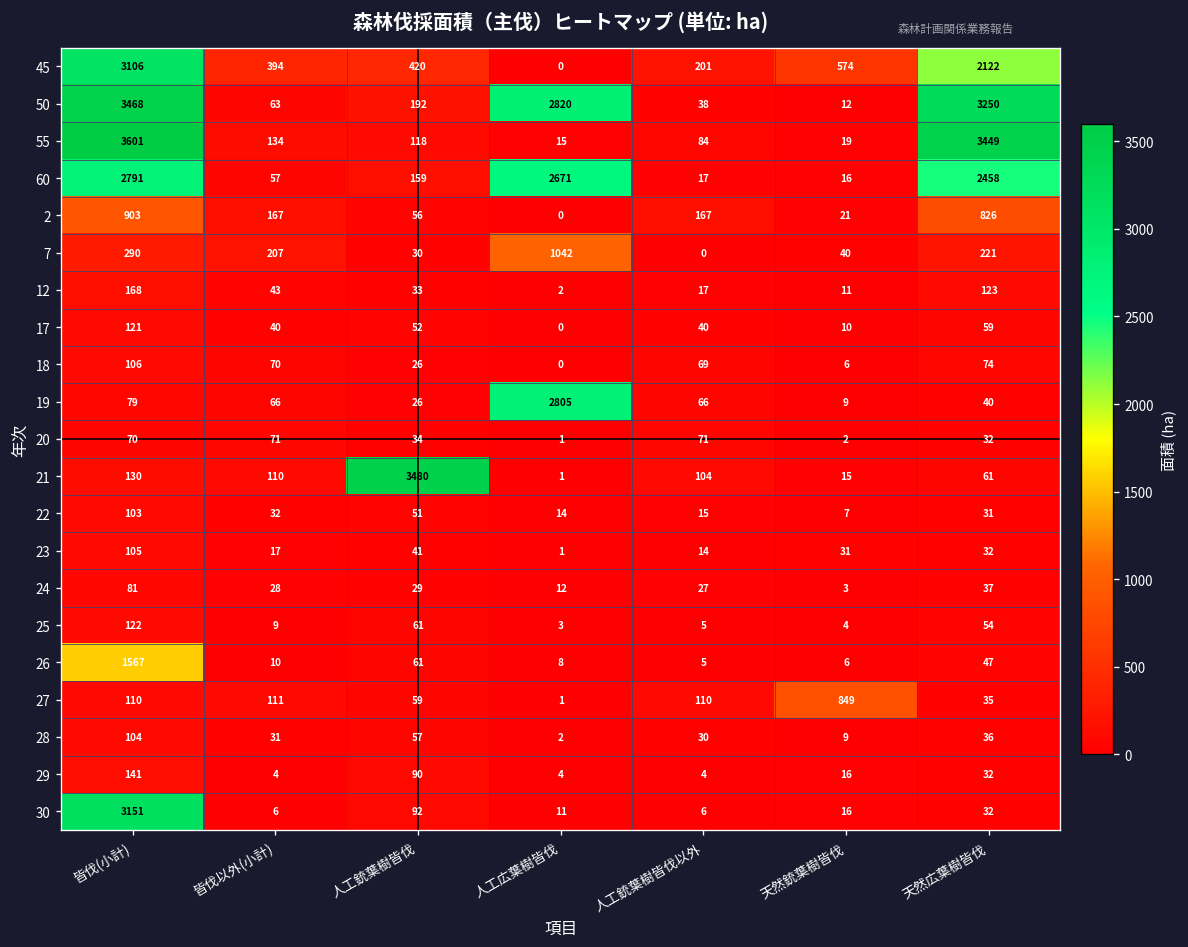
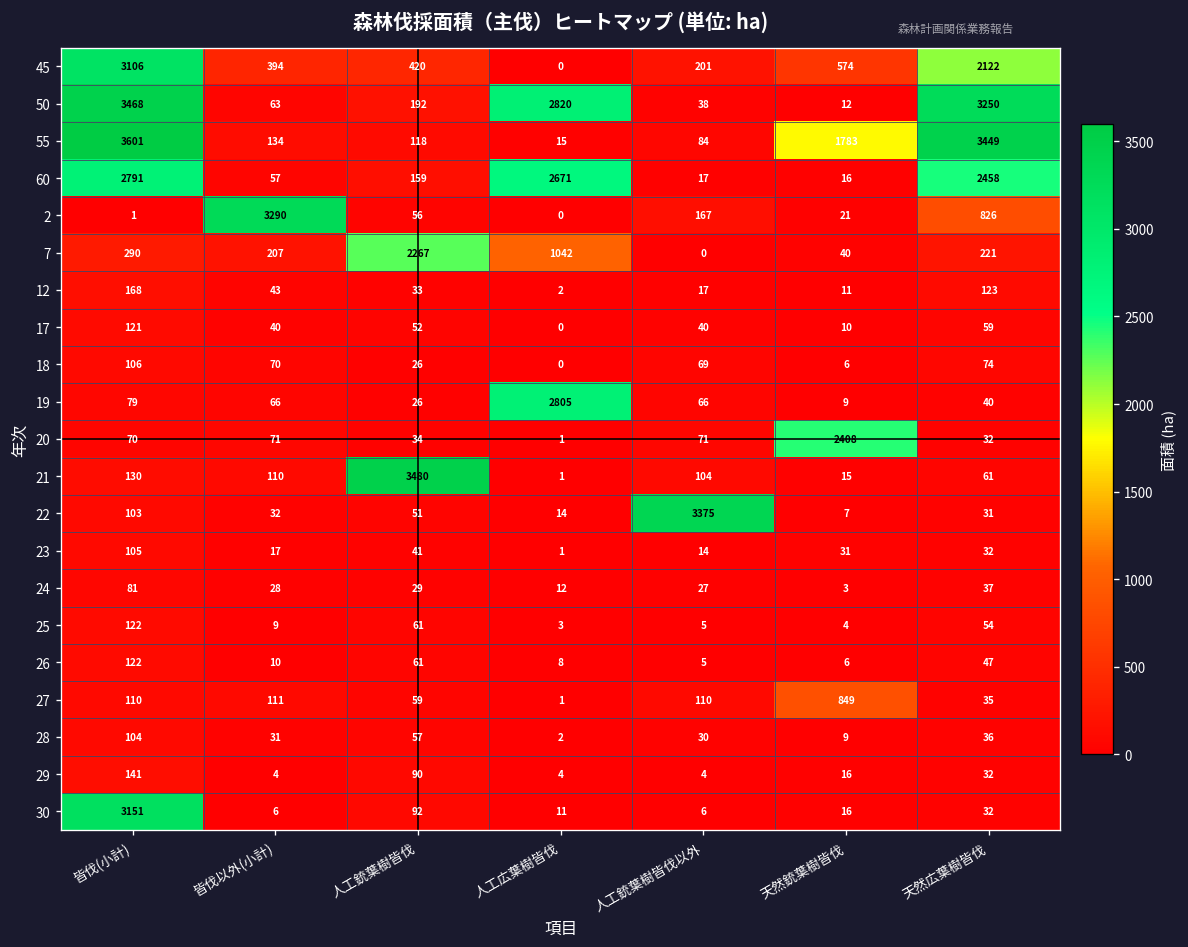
  {
    "45": {
      "皆伐(小計)": 3106,
      "皆伐以外(小計)": 394,
      "人工銃葉樹皆伐": 420,
      "人工広葉樹皆伐": 0,
      "人工銃葉樹皆伐以外": 201,
      "天然銃葉樹皆伐": 574,
      "天然広葉樹皆伐": 2122
    },
    "50": {
      "皆伐(小計)": 3468,
      "皆伐以外(小計)": 63,
      "人工銃葉樹皆伐": 192,
      "人工広葉樹皆伐": 2820,
      "人工銃葉樹皆伐以外": 38,
      "天然銃葉樹皆伐": 12,
      "天然広葉樹皆伐": 3250
    },
    "55": {
      "皆伐(小計)": 3601,
      "皆伐以外(小計)": 134,
      "人工銃葉樹皆伐": 118,
      "人工広葉樹皆伐": 15,
      "人工銃葉樹皆伐以外": 84,
-     "天然銃葉樹皆伐": 19,
+     "天然銃葉樹皆伐": 1783,
      "天然広葉樹皆伐": 3449
    },
    "60": {
      "皆伐(小計)": 2791,
      "皆伐以外(小計)": 57,
      "人工銃葉樹皆伐": 159,
      "人工広葉樹皆伐": 2671,
      "人工銃葉樹皆伐以外": 17,
      "天然銃葉樹皆伐": 16,
      "天然広葉樹皆伐": 2458
    },
    "2": {
-     "皆伐(小計)": 903,
-     "皆伐以外(小計)": 167,
+     "皆伐(小計)": 1,
+     "皆伐以外(小計)": 3290,
      "人工銃葉樹皆伐": 56,
      "人工広葉樹皆伐": 0,
      "人工銃葉樹皆伐以外": 167,
      "天然銃葉樹皆伐": 21,
      "天然広葉樹皆伐": 826
    },
    "7": {
      "皆伐(小計)": 290,
      "皆伐以外(小計)": 207,
-     "人工銃葉樹皆伐": 30,
+     "人工銃葉樹皆伐": 2267,
      "人工広葉樹皆伐": 1042,
      "人工銃葉樹皆伐以外": 0,
      "天然銃葉樹皆伐": 40,
      "天然広葉樹皆伐": 221
    },
    "12": {
      "皆伐(小計)": 168,
      "皆伐以外(小計)": 43,
      "人工銃葉樹皆伐": 33,
      "人工広葉樹皆伐": 2,
      "人工銃葉樹皆伐以外": 17,
      "天然銃葉樹皆伐": 11,
      "天然広葉樹皆伐": 123
    },
    "17": {
      "皆伐(小計)": 121,
      "皆伐以外(小計)": 40,
      "人工銃葉樹皆伐": 52,
      "人工広葉樹皆伐": 0,
      "人工銃葉樹皆伐以外": 40,
      "天然銃葉樹皆伐": 10,
      "天然広葉樹皆伐": 59
    },
    "18": {
      "皆伐(小計)": 106,
      "皆伐以外(小計)": 70,
      "人工銃葉樹皆伐": 26,
      "人工広葉樹皆伐": 0,
      "人工銃葉樹皆伐以外": 69,
      "天然銃葉樹皆伐": 6,
      "天然広葉樹皆伐": 74
    },
    "19": {
      "皆伐(小計)": 79,
      "皆伐以外(小計)": 66,
      "人工銃葉樹皆伐": 26,
      "人工広葉樹皆伐": 2805,
      "人工銃葉樹皆伐以外": 66,
      "天然銃葉樹皆伐": 9,
      "天然広葉樹皆伐": 40
    },
    "20": {
      "皆伐(小計)": 70,
      "皆伐以外(小計)": 71,
      "人工銃葉樹皆伐": 34,
      "人工広葉樹皆伐": 1,
      "人工銃葉樹皆伐以外": 71,
-     "天然銃葉樹皆伐": 2,
+     "天然銃葉樹皆伐": 2408,
      "天然広葉樹皆伐": 32
    },
    "21": {
      "皆伐(小計)": 130,
      "皆伐以外(小計)": 110,
      "人工銃葉樹皆伐": 3480,
      "人工広葉樹皆伐": 1,
      "人工銃葉樹皆伐以外": 104,
      "天然銃葉樹皆伐": 15,
      "天然広葉樹皆伐": 61
    },
    "22": {
      "皆伐(小計)": 103,
      "皆伐以外(小計)": 32,
      "人工銃葉樹皆伐": 51,
      "人工広葉樹皆伐": 14,
-     "人工銃葉樹皆伐以外": 15,
+     "人工銃葉樹皆伐以外": 3375,
      "天然銃葉樹皆伐": 7,
      "天然広葉樹皆伐": 31
    },
    "23": {
      "皆伐(小計)": 105,
      "皆伐以外(小計)": 17,
      "人工銃葉樹皆伐": 41,
      "人工広葉樹皆伐": 1,
      "人工銃葉樹皆伐以外": 14,
      "天然銃葉樹皆伐": 31,
      "天然広葉樹皆伐": 32
    },
    "24": {
      "皆伐(小計)": 81,
      "皆伐以外(小計)": 28,
      "人工銃葉樹皆伐": 29,
      "人工広葉樹皆伐": 12,
      "人工銃葉樹皆伐以外": 27,
      "天然銃葉樹皆伐": 3,
      "天然広葉樹皆伐": 37
    },
    "25": {
      "皆伐(小計)": 122,
      "皆伐以外(小計)": 9,
      "人工銃葉樹皆伐": 61,
      "人工広葉樹皆伐": 3,
      "人工銃葉樹皆伐以外": 5,
      "天然銃葉樹皆伐": 4,
      "天然広葉樹皆伐": 54
    },
    "26": {
-     "皆伐(小計)": 1567,
+     "皆伐(小計)": 122,
      "皆伐以外(小計)": 10,
      "人工銃葉樹皆伐": 61,
      "人工広葉樹皆伐": 8,
      "人工銃葉樹皆伐以外": 5,
      "天然銃葉樹皆伐": 6,
      "天然広葉樹皆伐": 47
    },
    "27": {
      "皆伐(小計)": 110,
      "皆伐以外(小計)": 111,
      "人工銃葉樹皆伐": 59,
      "人工広葉樹皆伐": 1,
      "人工銃葉樹皆伐以外": 110,
      "天然銃葉樹皆伐": 849,
      "天然広葉樹皆伐": 35
    },
    "28": {
      "皆伐(小計)": 104,
      "皆伐以外(小計)": 31,
      "人工銃葉樹皆伐": 57,
      "人工広葉樹皆伐": 2,
      "人工銃葉樹皆伐以外": 30,
      "天然銃葉樹皆伐": 9,
      "天然広葉樹皆伐": 36
    },
    "29": {
      "皆伐(小計)": 141,
      "皆伐以外(小計)": 4,
      "人工銃葉樹皆伐": 90,
      "人工広葉樹皆伐": 4,
      "人工銃葉樹皆伐以外": 4,
      "天然銃葉樹皆伐": 16,
      "天然広葉樹皆伐": 32
    },
    "30": {
      "皆伐(小計)": 3151,
      "皆伐以外(小計)": 6,
      "人工銃葉樹皆伐": 92,
      "人工広葉樹皆伐": 11,
      "人工銃葉樹皆伐以外": 6,
      "天然銃葉樹皆伐": 16,
      "天然広葉樹皆伐": 32
    }
  }
